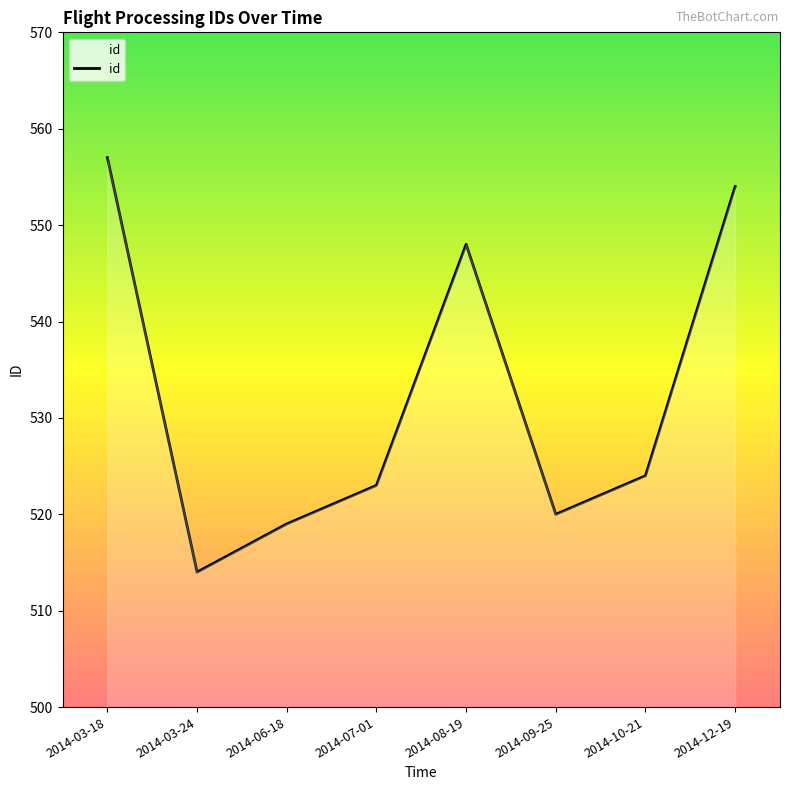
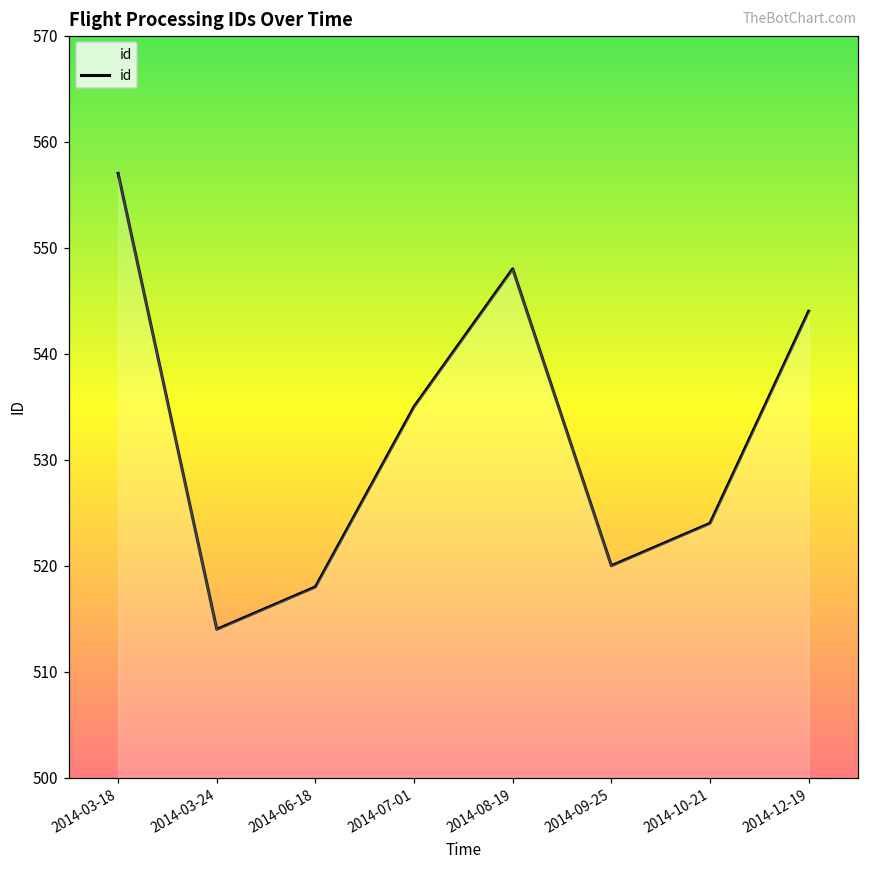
  {
    "2014-03-18": 557,
    "2014-03-24": 514,
-   "2014-06-18": 519,
-   "2014-07-01": 523,
+   "2014-06-18": 518,
+   "2014-07-01": 535,
    "2014-08-19": 548,
    "2014-09-25": 520,
    "2014-10-21": 524,
-   "2014-12-19": 554
+   "2014-12-19": 544
  }
